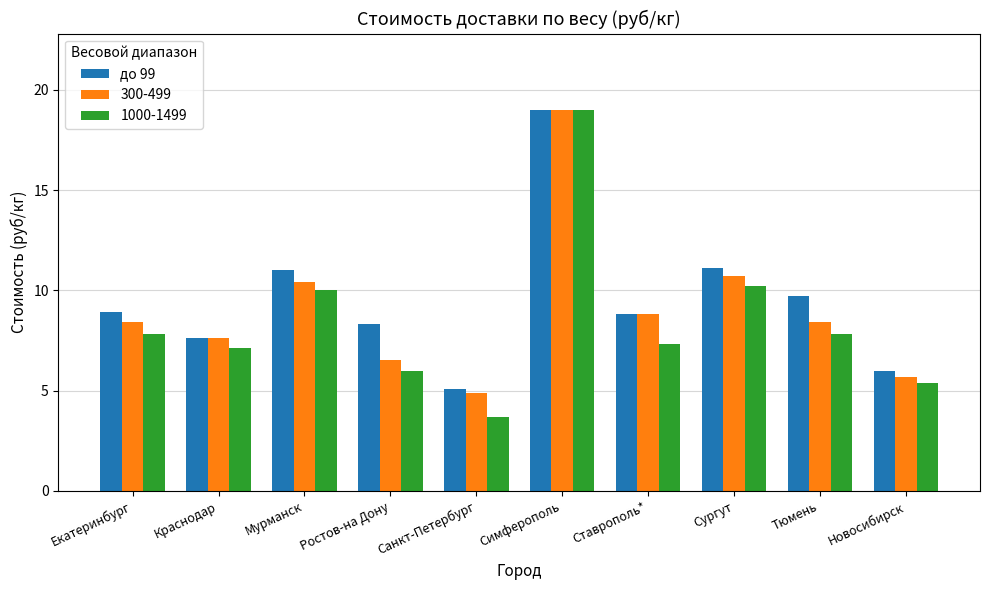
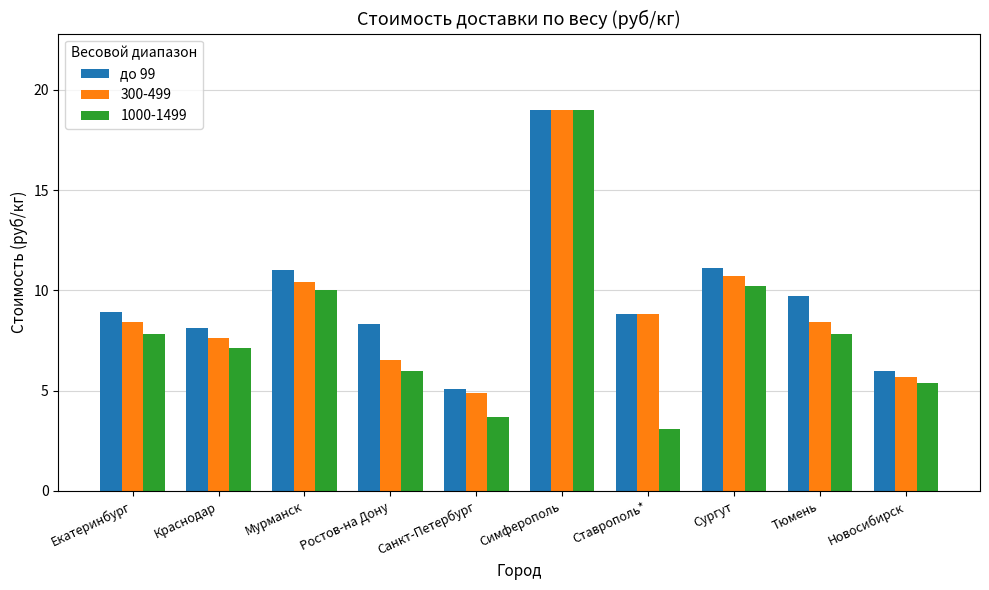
  {
    "до 99": {
      "Екатеринбург": 8.9,
-     "Краснодар": 7.6,
+     "Краснодар": 8.1,
      "Мурманск": 11.0,
      "Ростов-на Дону": 8.3,
      "Санкт-Петербург": 5.1,
      "Симферополь": 19.0,
      "Ставрополь*": 8.8,
      "Сургут": 11.1,
      "Тюмень": 9.7,
      "Новосибирск": 6.0
    },
    "300-499": {
      "Екатеринбург": 8.4,
      "Краснодар": 7.6,
      "Мурманск": 10.4,
      "Ростов-на Дону": 6.5,
      "Санкт-Петербург": 4.9,
      "Симферополь": 19.0,
      "Ставрополь*": 8.8,
      "Сургут": 10.7,
      "Тюмень": 8.4,
      "Новосибирск": 5.7
    },
    "1000-1499": {
      "Екатеринбург": 7.8,
      "Краснодар": 7.1,
      "Мурманск": 10.0,
      "Ростов-на Дону": 6.0,
      "Санкт-Петербург": 3.7,
      "Симферополь": 19.0,
-     "Ставрополь*": 7.3,
+     "Ставрополь*": 3.1,
      "Сургут": 10.2,
      "Тюмень": 7.8,
      "Новосибирск": 5.4
    }
  }
